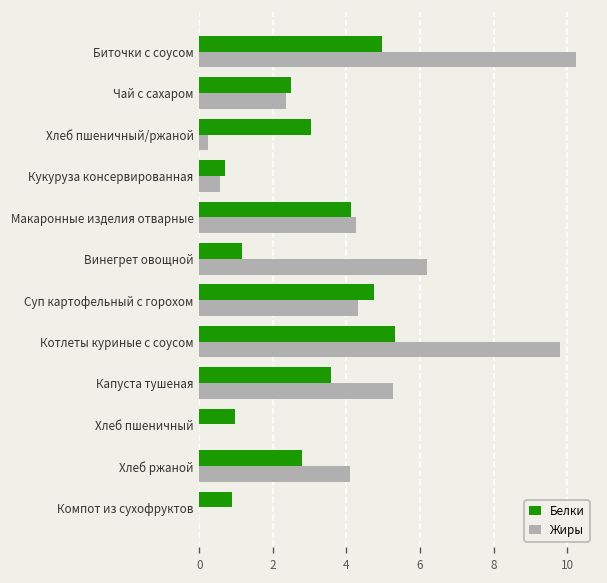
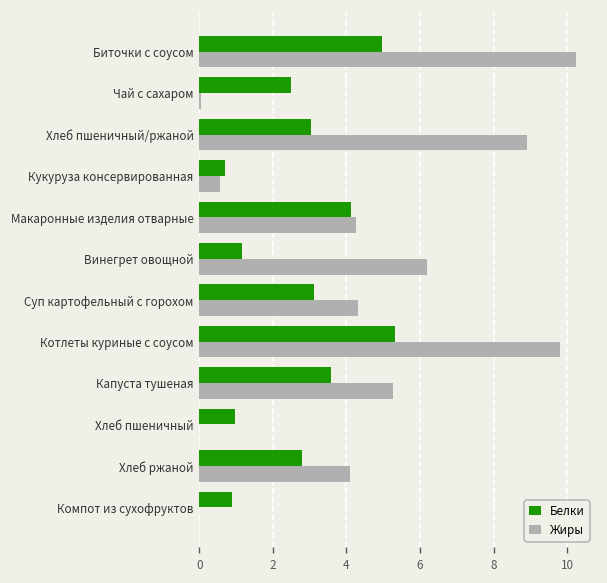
  {
    "Белки": {
      "Биточки с соусом": 5.0,
      "Чай с сахаром": 2.5,
      "Хлеб пшеничный/ржаной": 3.0,
      "Кукуруза консервированная": 0.7,
      "Макаронные изделия отварные": 4.1,
      "Винегрет овощной": 1.2,
-     "Суп картофельный с горохом": 4.7,
+     "Суп картофельный с горохом": 3.1,
      "Котлеты куриные с соусом": 5.3,
      "Капуста тушеная": 3.6,
      "Хлеб пшеничный": 1.0,
      "Хлеб ржаной": 2.8,
      "Компот из сухофруктов": 0.9
    },
    "Жиры": {
      "Биточки с соусом": 10.3,
-     "Чай с сахаром": 2.4,
-     "Хлеб пшеничный/ржаной": 0.2,
+     "Чай с сахаром": 0.1,
+     "Хлеб пшеничный/ржаной": 8.9,
      "Кукуруза консервированная": 0.6,
      "Макаронные изделия отварные": 4.3,
      "Винегрет овощной": 6.2,
      "Суп картофельный с горохом": 4.3,
      "Котлеты куриные с соусом": 9.8,
      "Капуста тушеная": 5.3,
      "Хлеб ржаной": 4.1,
      "Компот из сухофруктов": 0.0
    }
  }
